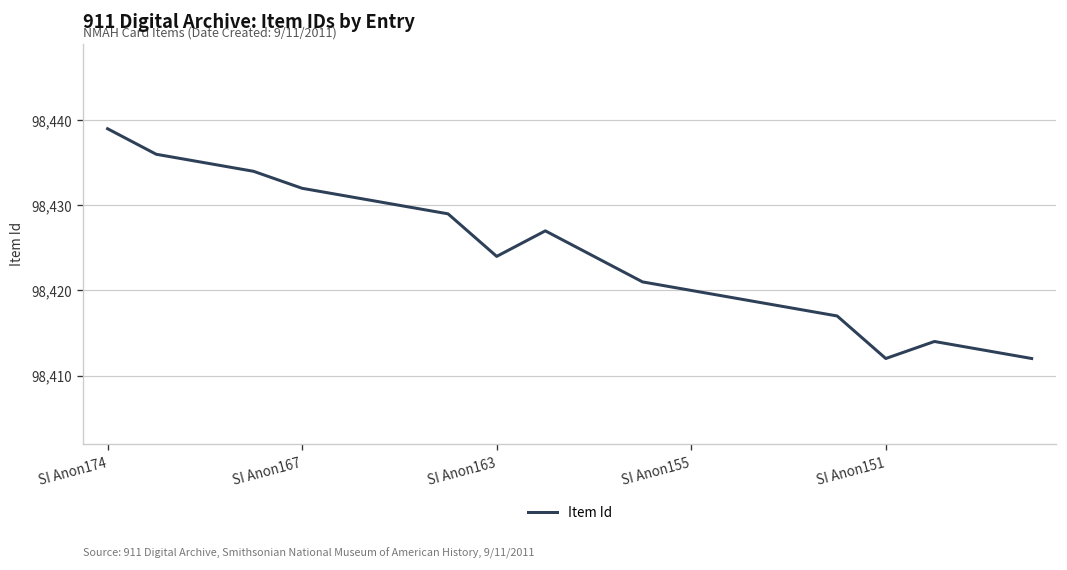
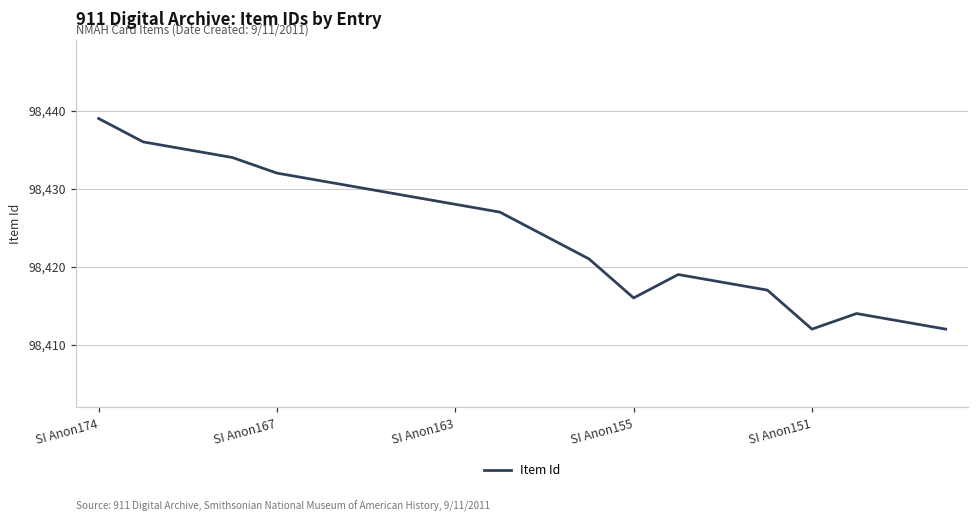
  {
    "SI Anon174": "98,439",
    "SI Anon167": "98,432",
-   "SI Anon163": "98,424",
-   "SI Anon155": "98,420",
+   "SI Anon163": "98,428",
+   "SI Anon155": "98,416",
    "SI Anon151": "98,412"
  }
